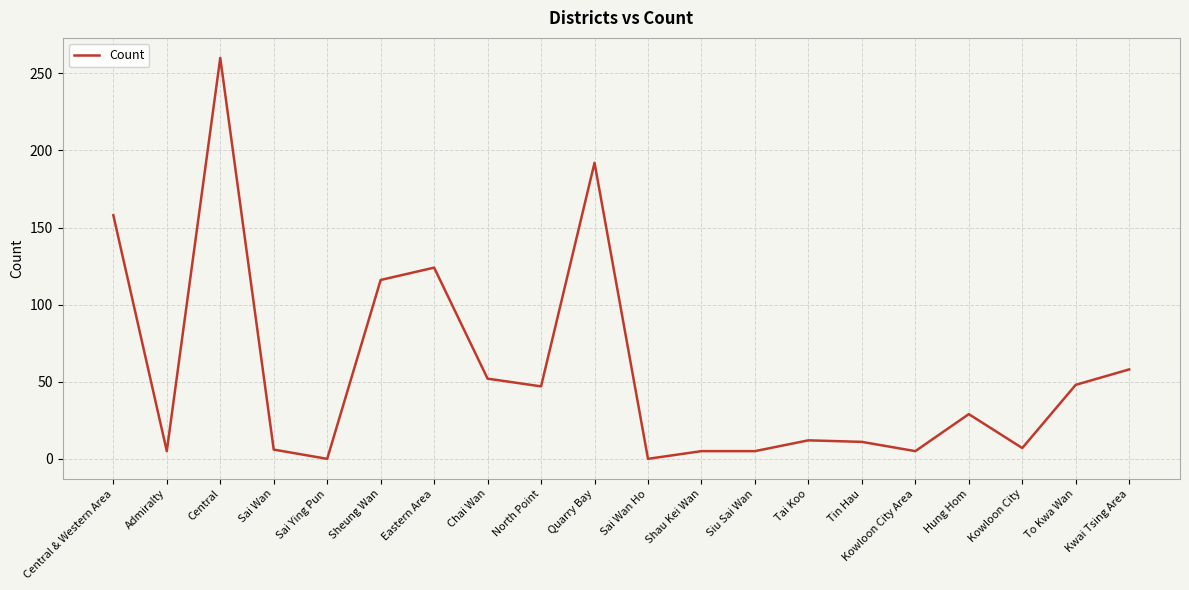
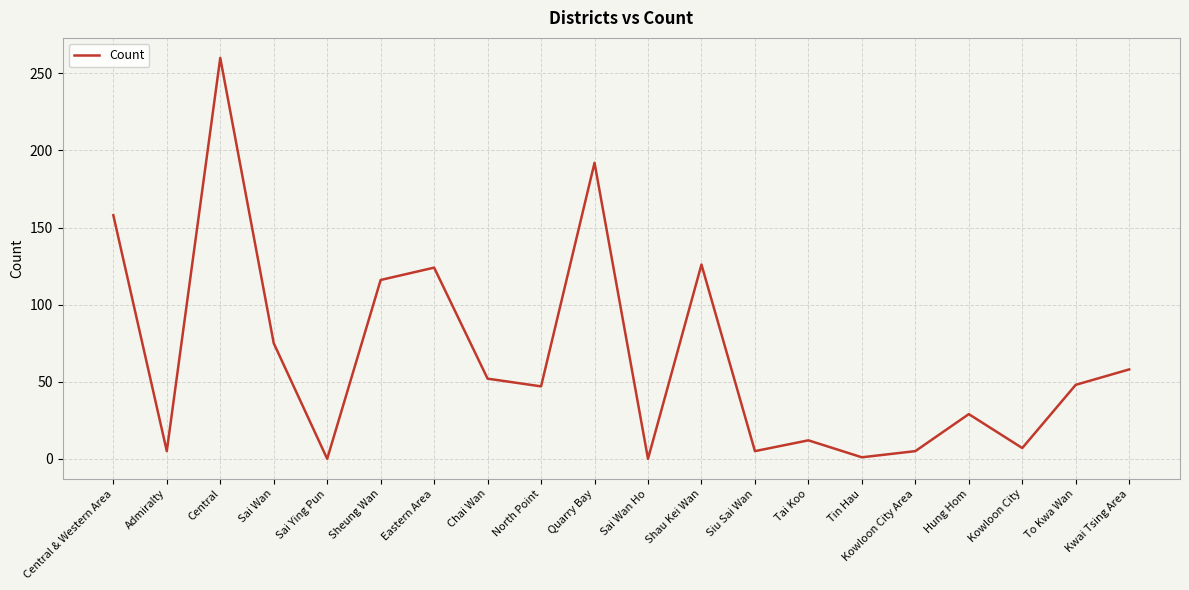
  {
    "Central & Western Area": 158,
    "Admiralty": 5,
    "Central": 260,
-   "Sai Wan": 6,
+   "Sai Wan": 75,
    "Sai Ying Pun": 0,
    "Sheung Wan": 116,
    "Eastern Area": 124,
    "Chai Wan": 52,
    "North Point": 47,
    "Quarry Bay": 192,
    "Sai Wan Ho": 0,
-   "Shau Kei Wan": 5,
+   "Shau Kei Wan": 126,
    "Siu Sai Wan": 5,
    "Tai Koo": 12,
-   "Tin Hau": 11,
+   "Tin Hau": 1,
    "Kowloon City Area": 5,
    "Hung Hom": 29,
    "Kowloon City": 7,
    "To Kwa Wan": 48,
    "Kwai Tsing Area": 58
  }
